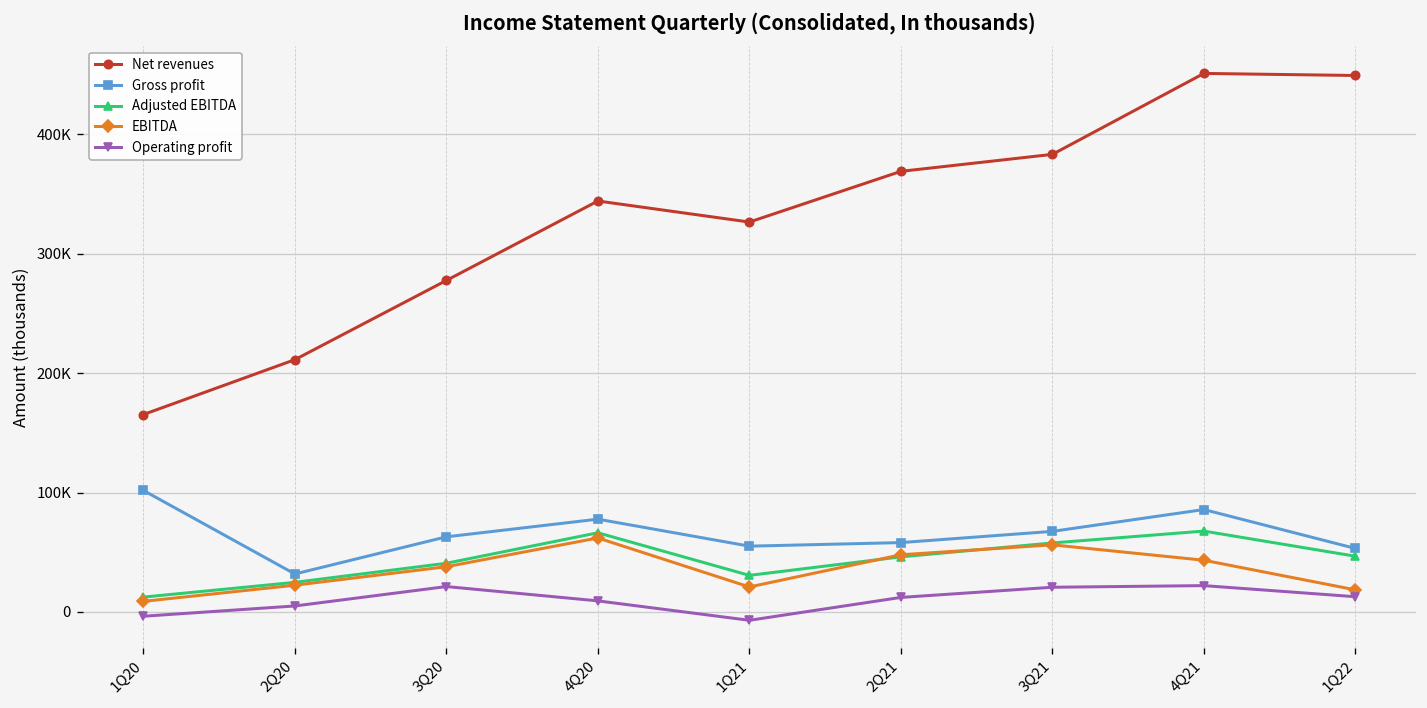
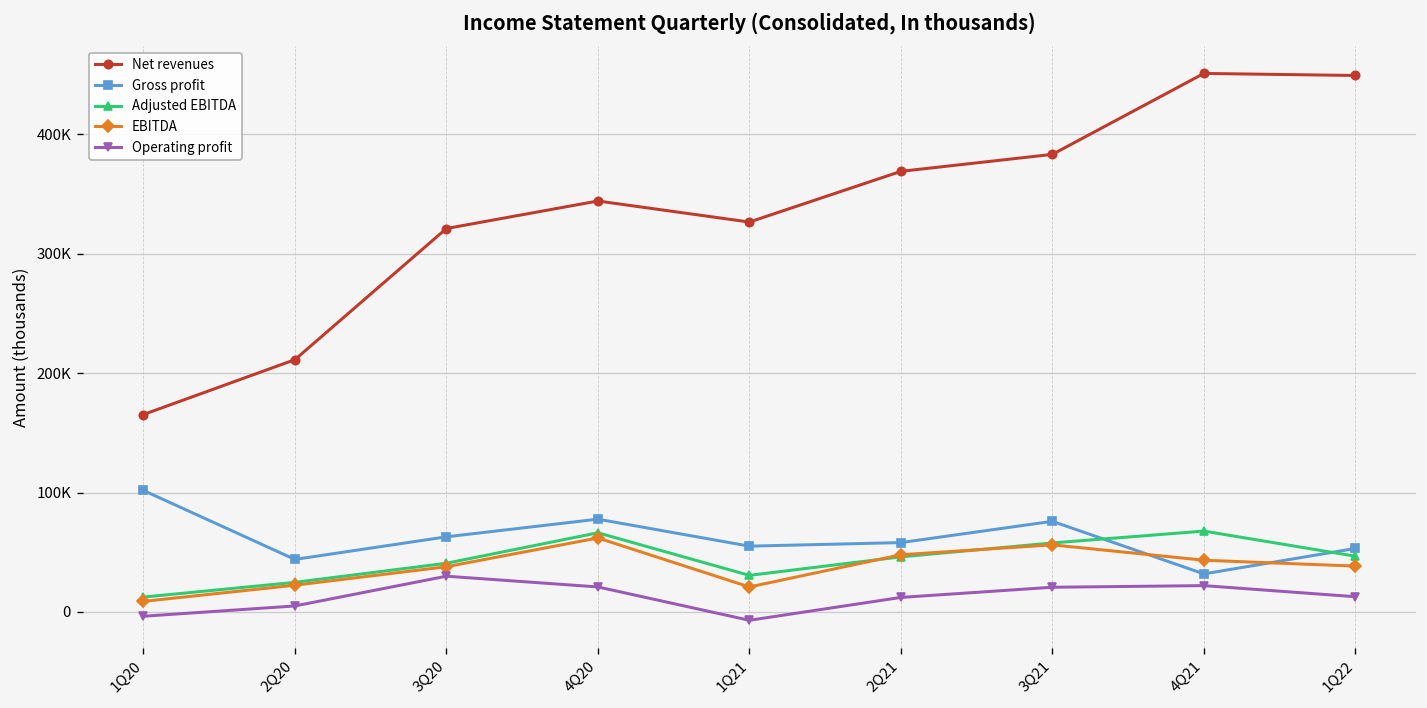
  {
    "Net revenues": {
      "1Q20": 170000,
      "2Q20": 210000,
-     "3Q20": 280000,
+     "3Q20": 320000,
      "4Q20": 340000,
      "1Q21": 330000,
      "2Q21": 370000,
      "3Q21": 380000,
      "4Q21": 450000,
      "1Q22": 450000
    },
    "Gross profit": {
      "1Q20": 100000,
-     "2Q20": 30000,
+     "2Q20": 40000,
      "3Q20": 60000,
      "4Q20": 80000,
      "1Q21": 60000,
      "2Q21": 60000,
-     "3Q21": 70000,
-     "4Q21": 90000,
+     "3Q21": 80000,
+     "4Q21": 30000,
      "1Q22": 50000
    },
    "Adjusted EBITDA": {
      "1Q20": 10000,
      "3Q20": 40000,
      "4Q20": 70000,
      "1Q21": 30000,
      "4Q21": 70000,
      "1Q22": 50000
    },
    "EBITDA": {
      "1Q20": 10000,
      "3Q20": 40000,
      "4Q20": 60000,
      "1Q21": 20000,
      "4Q21": 40000,
-     "1Q22": 20000
+     "1Q22": 40000
    },
    "Operating profit": {
      "1Q20": 0,
      "2Q20": 10000,
-     "3Q20": 20000,
-     "4Q20": 10000,
+     "3Q20": 30000,
+     "4Q20": 20000,
      "1Q21": -10000,
      "2Q21": 10000,
      "3Q21": 20000,
      "4Q21": 20000,
      "1Q22": 10000
    }
  }
